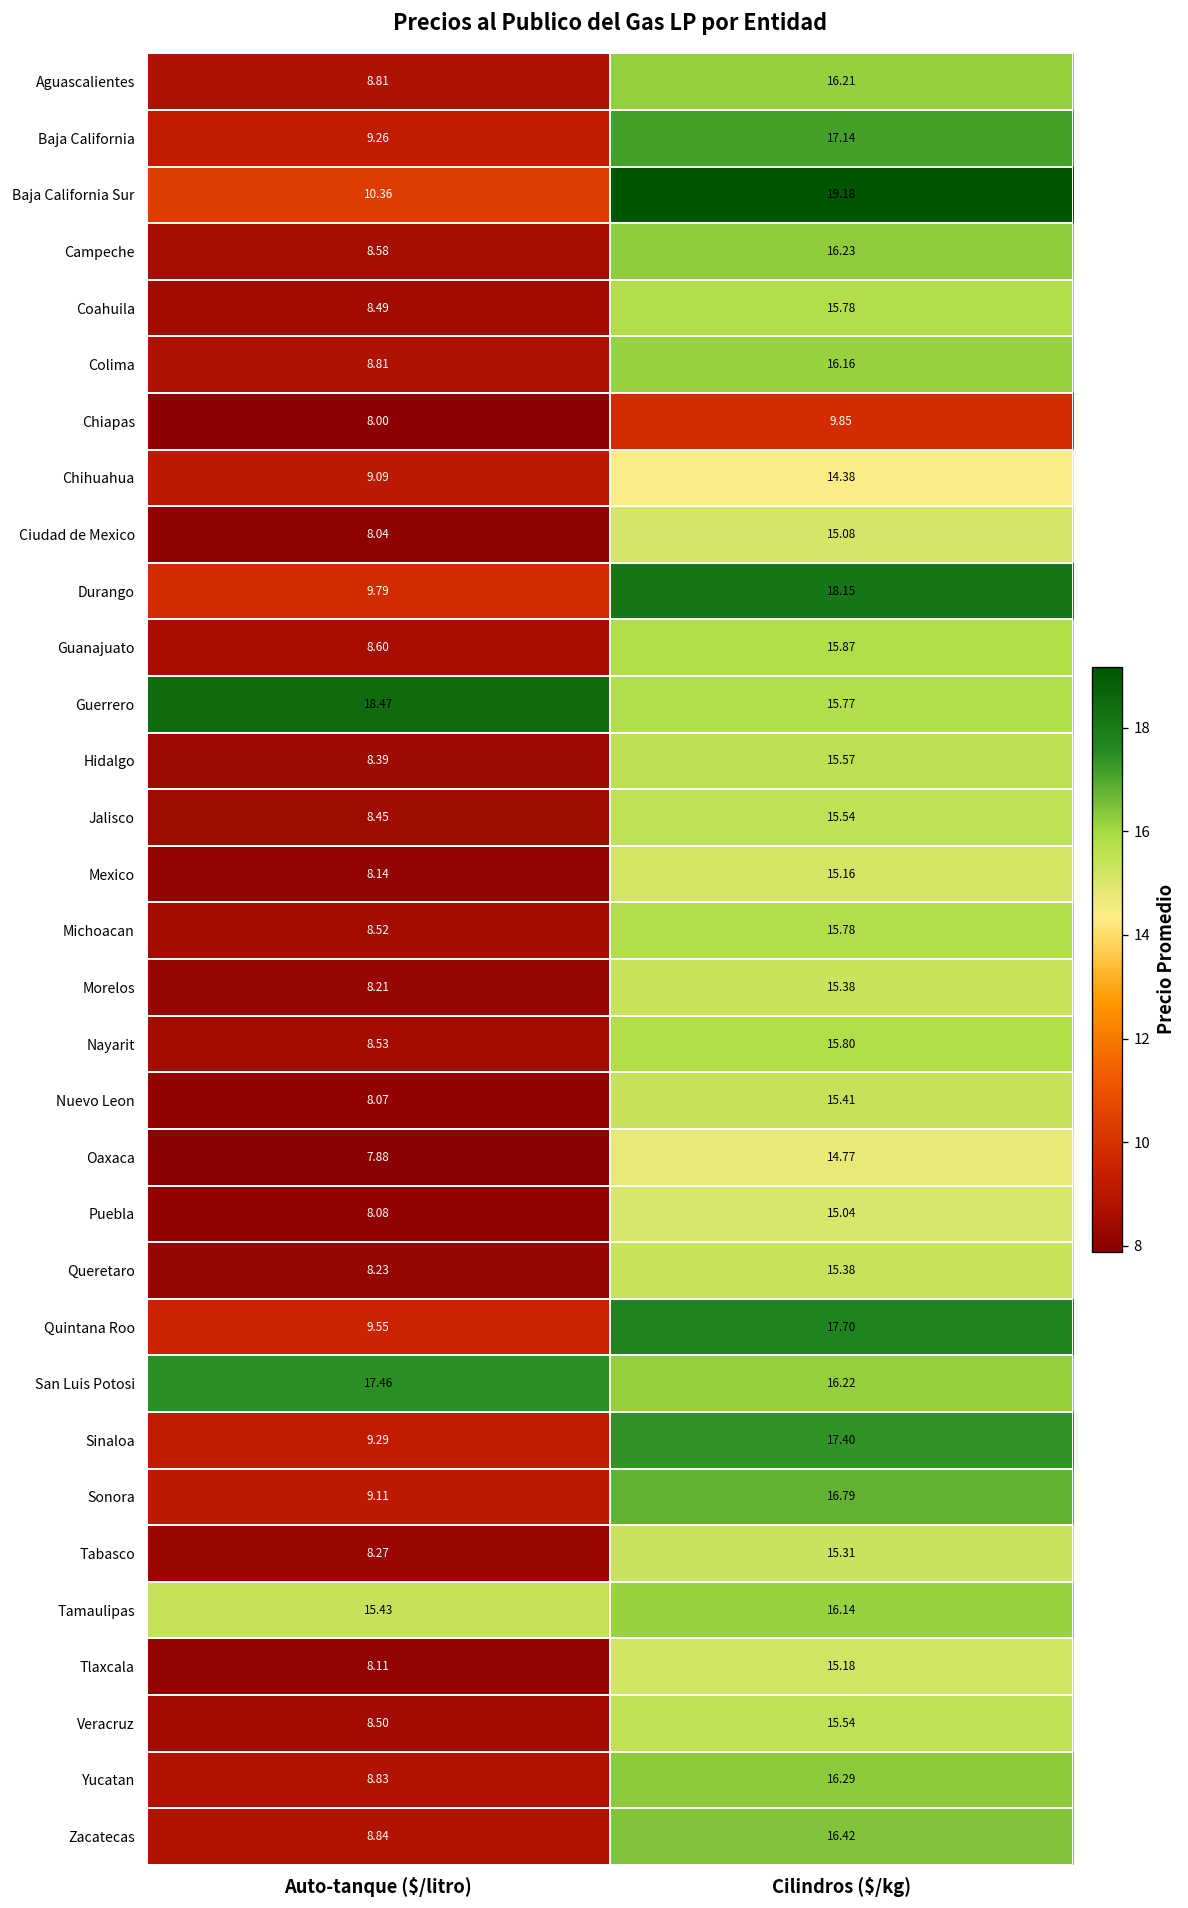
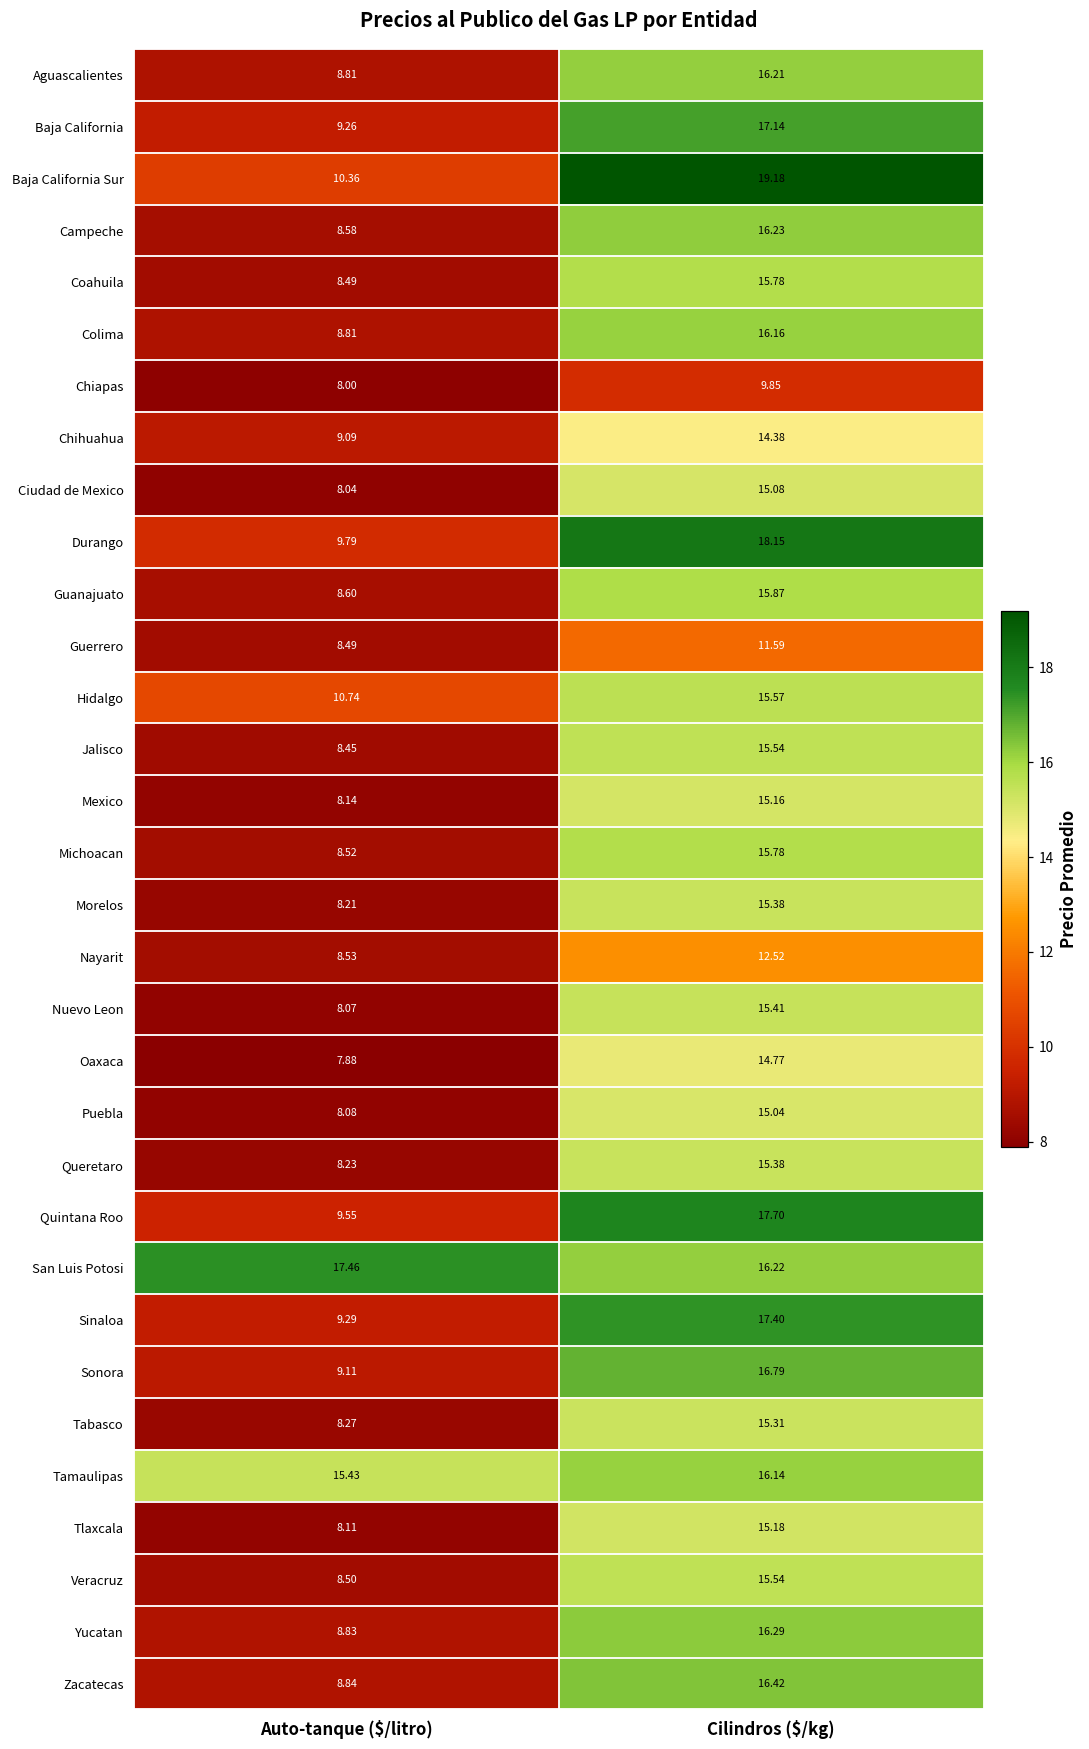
  {
    "Aguascalientes": {
      "Auto-tanque ($/litro)": 8.81,
      "Cilindros ($/kg)": 16.21
    },
    "Baja California": {
      "Auto-tanque ($/litro)": 9.26,
      "Cilindros ($/kg)": 17.14
    },
    "Baja California Sur": {
      "Auto-tanque ($/litro)": 10.36,
      "Cilindros ($/kg)": 19.18
    },
    "Campeche": {
      "Auto-tanque ($/litro)": 8.58,
      "Cilindros ($/kg)": 16.23
    },
    "Coahuila": {
      "Auto-tanque ($/litro)": 8.49,
      "Cilindros ($/kg)": 15.78
    },
    "Colima": {
      "Auto-tanque ($/litro)": 8.81,
      "Cilindros ($/kg)": 16.16
    },
    "Chiapas": {
      "Auto-tanque ($/litro)": 8.00,
      "Cilindros ($/kg)": 9.85
    },
    "Chihuahua": {
      "Auto-tanque ($/litro)": 9.09,
      "Cilindros ($/kg)": 14.38
    },
    "Ciudad de Mexico": {
      "Auto-tanque ($/litro)": 8.04,
      "Cilindros ($/kg)": 15.08
    },
    "Durango": {
      "Auto-tanque ($/litro)": 9.79,
      "Cilindros ($/kg)": 18.15
    },
    "Guanajuato": {
      "Auto-tanque ($/litro)": 8.60,
      "Cilindros ($/kg)": 15.87
    },
    "Guerrero": {
-     "Auto-tanque ($/litro)": 18.47,
-     "Cilindros ($/kg)": 15.77
+     "Auto-tanque ($/litro)": 8.49,
+     "Cilindros ($/kg)": 11.59
    },
    "Hidalgo": {
-     "Auto-tanque ($/litro)": 8.39,
+     "Auto-tanque ($/litro)": 10.74,
      "Cilindros ($/kg)": 15.57
    },
    "Jalisco": {
      "Auto-tanque ($/litro)": 8.45,
      "Cilindros ($/kg)": 15.54
    },
    "Mexico": {
      "Auto-tanque ($/litro)": 8.14,
      "Cilindros ($/kg)": 15.16
    },
    "Michoacan": {
      "Auto-tanque ($/litro)": 8.52,
      "Cilindros ($/kg)": 15.78
    },
    "Morelos": {
      "Auto-tanque ($/litro)": 8.21,
      "Cilindros ($/kg)": 15.38
    },
    "Nayarit": {
      "Auto-tanque ($/litro)": 8.53,
-     "Cilindros ($/kg)": 15.80
+     "Cilindros ($/kg)": 12.52
    },
    "Nuevo Leon": {
      "Auto-tanque ($/litro)": 8.07,
      "Cilindros ($/kg)": 15.41
    },
    "Oaxaca": {
      "Auto-tanque ($/litro)": 7.88,
      "Cilindros ($/kg)": 14.77
    },
    "Puebla": {
      "Auto-tanque ($/litro)": 8.08,
      "Cilindros ($/kg)": 15.04
    },
    "Queretaro": {
      "Auto-tanque ($/litro)": 8.23,
      "Cilindros ($/kg)": 15.38
    },
    "Quintana Roo": {
      "Auto-tanque ($/litro)": 9.55,
      "Cilindros ($/kg)": 17.70
    },
    "San Luis Potosi": {
      "Auto-tanque ($/litro)": 17.46,
      "Cilindros ($/kg)": 16.22
    },
    "Sinaloa": {
      "Auto-tanque ($/litro)": 9.29,
      "Cilindros ($/kg)": 17.40
    },
    "Sonora": {
      "Auto-tanque ($/litro)": 9.11,
      "Cilindros ($/kg)": 16.79
    },
    "Tabasco": {
      "Auto-tanque ($/litro)": 8.27,
      "Cilindros ($/kg)": 15.31
    },
    "Tamaulipas": {
      "Auto-tanque ($/litro)": 15.43,
      "Cilindros ($/kg)": 16.14
    },
    "Tlaxcala": {
      "Auto-tanque ($/litro)": 8.11,
      "Cilindros ($/kg)": 15.18
    },
    "Veracruz": {
      "Auto-tanque ($/litro)": 8.50,
      "Cilindros ($/kg)": 15.54
    },
    "Yucatan": {
      "Auto-tanque ($/litro)": 8.83,
      "Cilindros ($/kg)": 16.29
    },
    "Zacatecas": {
      "Auto-tanque ($/litro)": 8.84,
      "Cilindros ($/kg)": 16.42
    }
  }
